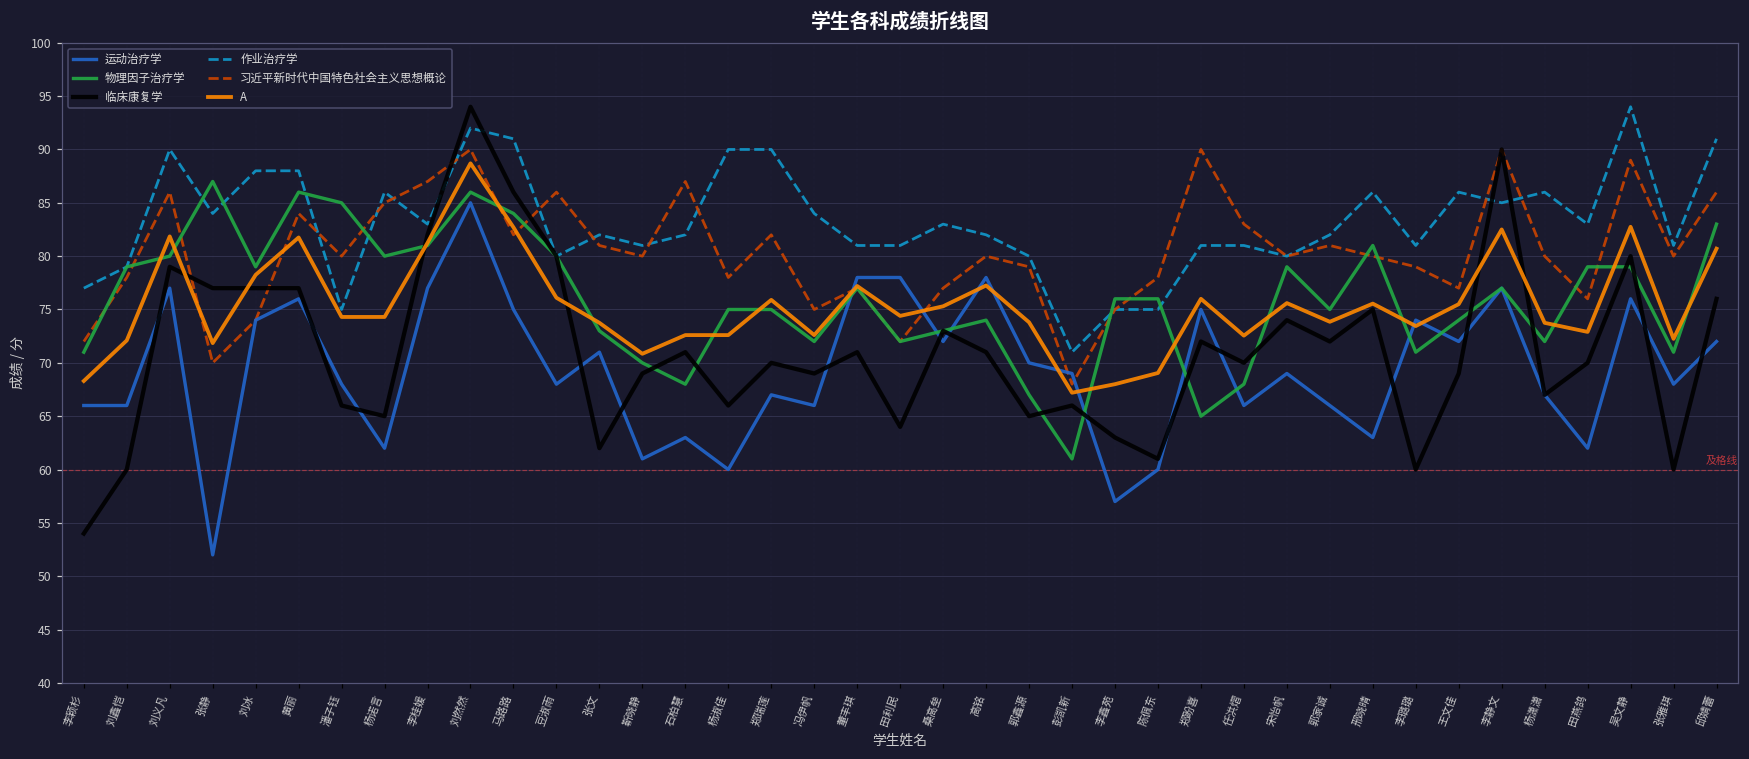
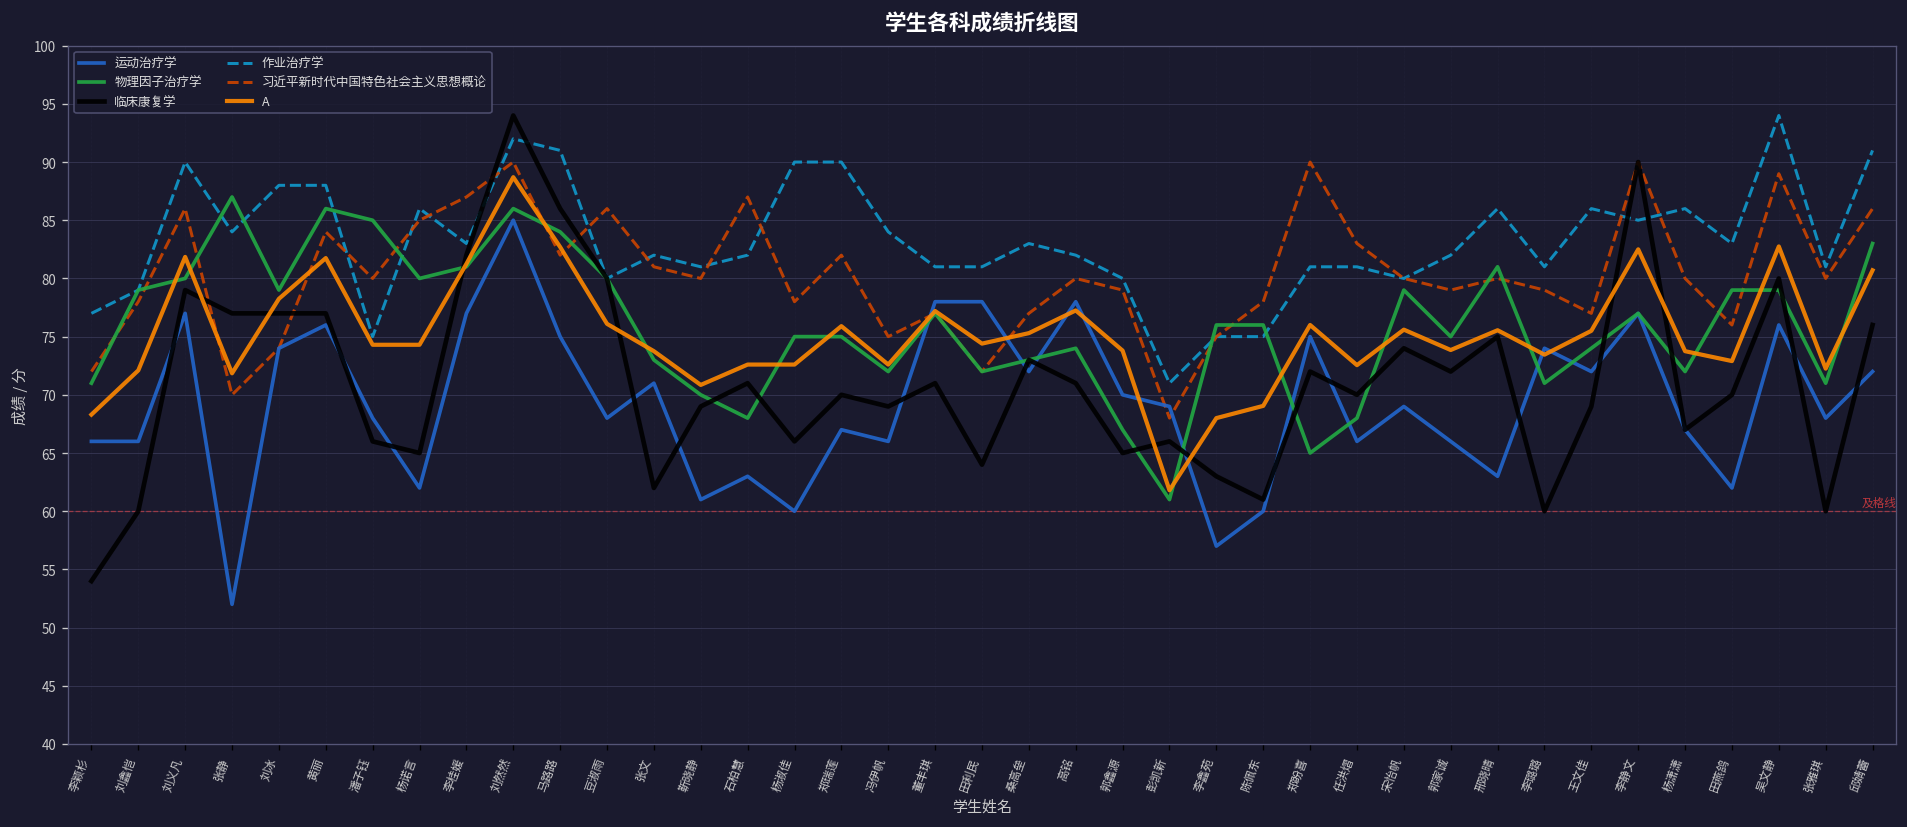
  {
    "物理因子治疗学": {
      "李颖杉": 71,
      "刘义凡": 80,
      "张静": 87,
      "刘冰": 79,
      "黄丽": 86,
      "潘子钰": 85,
      "杨诺言": 80,
      "刘然然": 86,
      "马路路": 84,
      "张文": 73,
      "靳晓静": 70,
      "石柏慧": 68,
      "杨淑佳": 75,
      "郑瑞莲": 75,
      "冯伊帆": 72,
      "高铭": 74,
      "郭鑫源": 67,
      "彭凯新": 61,
      "李鑫苑": 76,
      "陈佩东": 76,
      "郑盼喜": 65,
      "任洪熠": 68,
      "宋怡帆": 79,
      "郭家诚": 75,
      "邢晓晴": 81,
      "李璐璐": 71,
      "王文佳": 74,
      "杨潇潇": 72,
      "田燕鸽": 79,
      "吴文静": 79,
      "张雅琪": 71,
      "邱婧蕾": 83
    },
    "临床康复学": {
      "李颖杉": 54,
      "刘鑫恺": 60,
      "刘义凡": 79,
      "张静": 77,
      "刘冰": 77,
      "黄丽": 77,
      "潘子钰": 66,
      "杨诺言": 65,
      "李桂媛": 82,
      "刘然然": 94,
      "马路路": 86,
      "张文": 62,
      "靳晓静": 69,
      "石柏慧": 71,
      "杨淑佳": 66,
      "郑瑞莲": 70,
      "冯伊帆": 69,
      "董丰琪": 71,
      "田利民": 64,
      "高铭": 71,
      "郭鑫源": 65,
      "彭凯新": 66,
      "李鑫苑": 63,
      "陈佩东": 61,
      "郑盼喜": 72,
      "任洪熠": 70,
      "宋怡帆": 74,
      "郭家诚": 72,
      "邢晓晴": 75,
      "李璐璐": 60,
      "王文佳": 69,
      "田燕鸽": 70,
      "吴文静": 80,
      "张雅琪": 60,
      "邱婧蕾": 76
    },
    "习近平新时代中国特色社会主义思想概论": {
      "李颖杉": 72,
      "刘鑫恺": 78,
      "刘义凡": 86,
      "张静": 70,
      "黄丽": 84,
      "潘子钰": 80,
      "杨诺言": 85,
      "李桂媛": 87,
      "刘然然": 90,
      "马路路": 82,
      "豆淑雨": 86,
      "张文": 81,
      "靳晓静": 80,
      "石柏慧": 87,
      "杨淑佳": 78,
      "郑瑞莲": 82,
      "冯伊帆": 75,
      "桑高垒": 77,
      "高铭": 80,
      "郭鑫源": 79,
      "彭凯新": 68,
      "陈佩东": 78,
      "郑盼喜": 90,
      "任洪熠": 83,
-     "郭家诚": 81,
+     "郭家诚": 79,
      "邢晓晴": 80,
      "李璐璐": 79,
      "王文佳": 77,
      "杨潇潇": 80,
      "田燕鸽": 76,
      "吴文静": 89,
      "张雅琪": 80,
      "邱婧蕾": 86
    },
    "A": {
      "李颖杉": 68,
      "刘鑫恺": 72,
      "刘义凡": 82,
      "张静": 72,
      "刘冰": 78,
      "黄丽": 82,
      "潘子钰": 74,
      "杨诺言": 74,
      "刘然然": 89,
      "马路路": 83,
      "豆淑雨": 76,
      "张文": 74,
      "靳晓静": 71,
      "石柏慧": 73,
      "杨淑佳": 73,
      "郑瑞莲": 76,
      "冯伊帆": 73,
      "田利民": 74,
      "桑高垒": 75,
      "高铭": 77,
      "郭鑫源": 74,
-     "彭凯新": 67,
+     "彭凯新": 62,
      "李鑫苑": 68,
      "陈佩东": 69,
      "郑盼喜": 76,
      "任洪熠": 73,
      "宋怡帆": 76,
      "郭家诚": 74,
      "邢晓晴": 76,
      "李璐璐": 73,
      "王文佳": 76,
      "李静文": 83,
      "杨潇潇": 74,
      "田燕鸽": 73,
      "吴文静": 83,
      "张雅琪": 72,
      "邱婧蕾": 81
    }
  }
